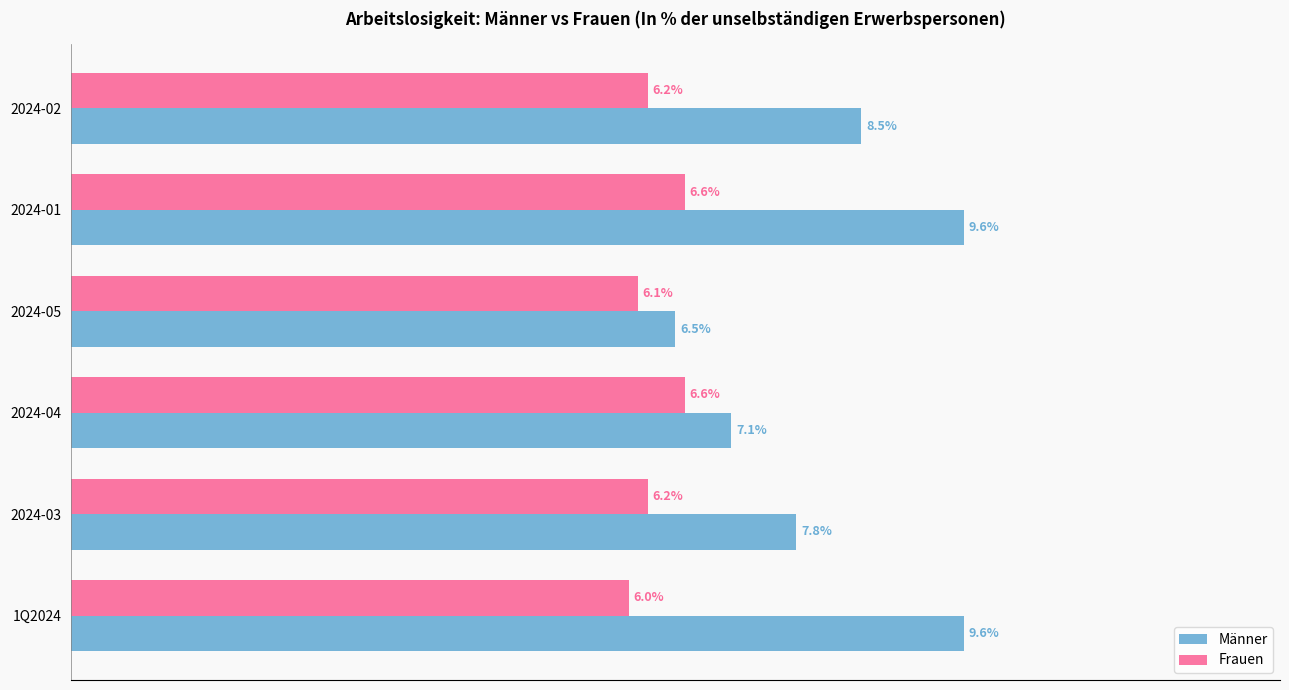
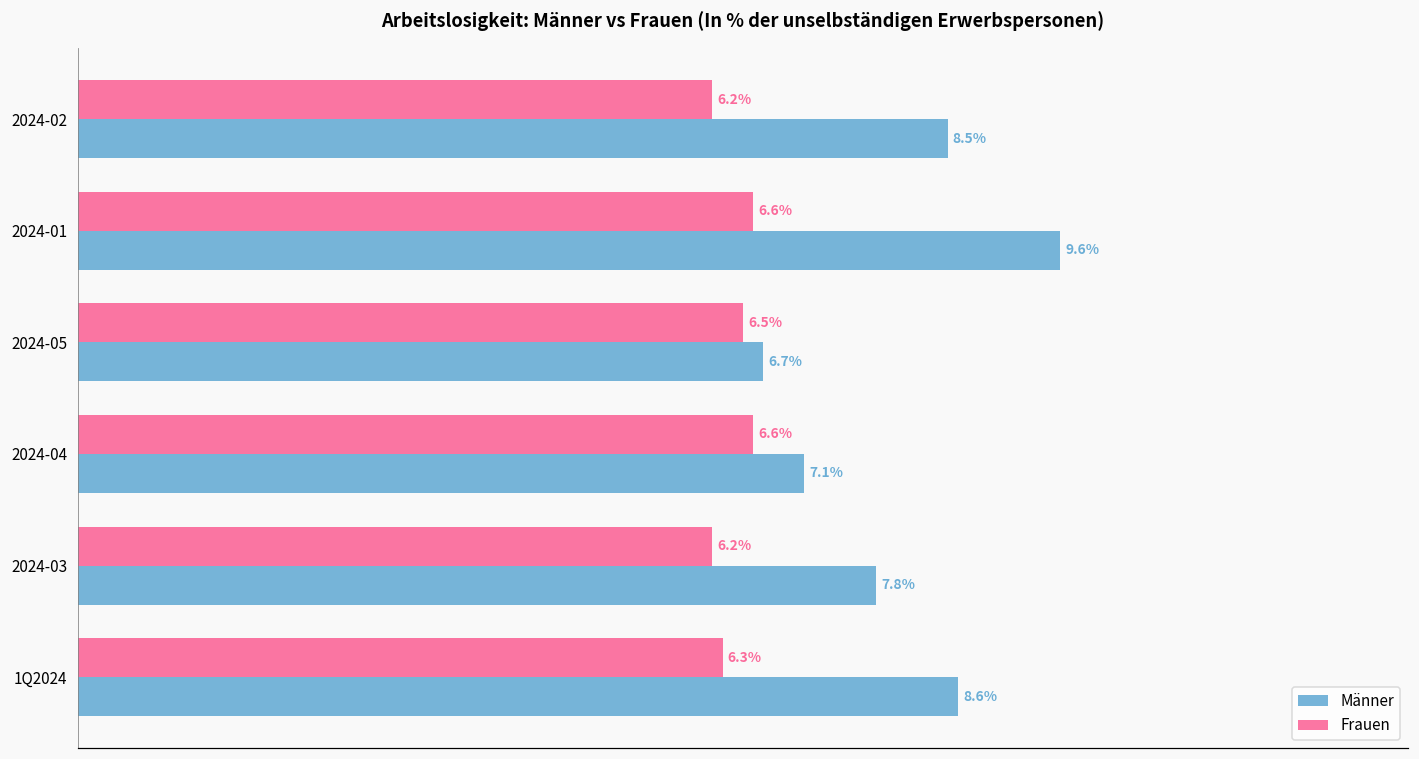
  {
    "Männer": {
      "2024-02": "8.5%",
      "2024-01": "9.6%",
-     "2024-05": "6.5%",
+     "2024-05": "6.7%",
      "2024-04": "7.1%",
      "2024-03": "7.8%",
-     "1Q2024": "9.6%"
+     "1Q2024": "8.6%"
    },
    "Frauen": {
      "2024-02": "6.2%",
      "2024-01": "6.6%",
-     "2024-05": "6.1%",
+     "2024-05": "6.5%",
      "2024-04": "6.6%",
      "2024-03": "6.2%",
-     "1Q2024": "6.0%"
+     "1Q2024": "6.3%"
    }
  }
